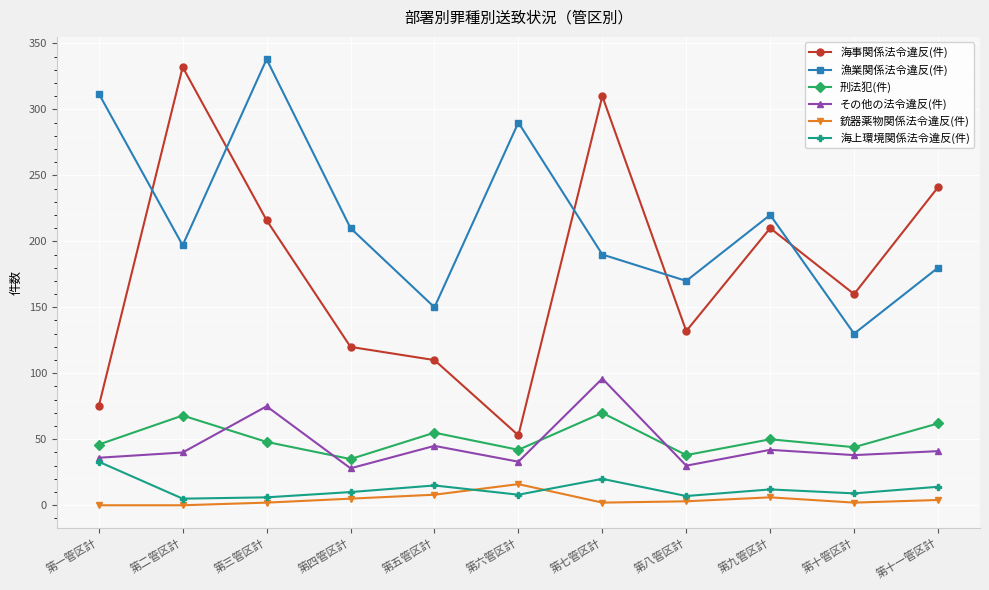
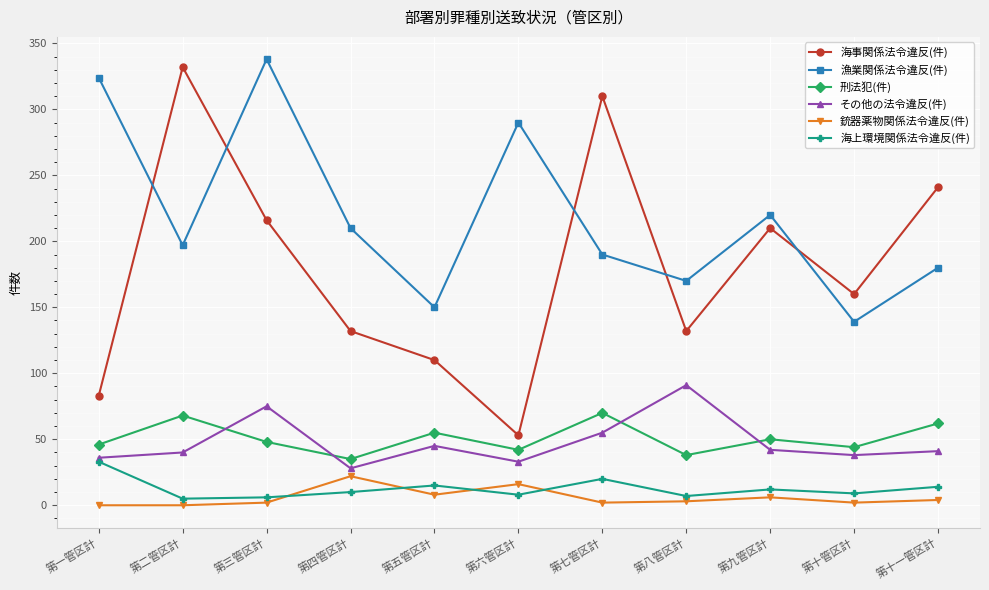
  {
    "海事関係法令違反(件)": {
-     "第一管区計": 75,
+     "第一管区計": 83,
      "第二管区計": 332,
      "第三管区計": 216,
-     "第四管区計": 120,
+     "第四管区計": 132,
      "第五管区計": 110,
      "第六管区計": 53,
      "第七管区計": 310,
      "第八管区計": 132,
      "第九管区計": 210,
      "第十管区計": 160,
      "第十一管区計": 241
    },
    "漁業関係法令違反(件)": {
-     "第一管区計": 312,
+     "第一管区計": 324,
      "第二管区計": 197,
      "第三管区計": 338,
      "第四管区計": 210,
      "第五管区計": 150,
      "第六管区計": 290,
      "第七管区計": 190,
      "第八管区計": 170,
      "第九管区計": 220,
-     "第十管区計": 130,
+     "第十管区計": 139,
      "第十一管区計": 180
    },
    "その他の法令違反(件)": {
      "第一管区計": 36,
      "第二管区計": 40,
      "第三管区計": 75,
      "第四管区計": 28,
      "第五管区計": 45,
      "第六管区計": 33,
-     "第七管区計": 96,
-     "第八管区計": 30,
+     "第七管区計": 55,
+     "第八管区計": 91,
      "第九管区計": 42,
      "第十管区計": 38,
      "第十一管区計": 41
    },
    "銃器薬物関係法令違反(件)": {
      "第一管区計": 0,
      "第二管区計": 0,
      "第三管区計": 2,
-     "第四管区計": 5,
+     "第四管区計": 22,
      "第五管区計": 8,
      "第六管区計": 16,
      "第七管区計": 2,
      "第八管区計": 3,
      "第九管区計": 6,
      "第十管区計": 2,
      "第十一管区計": 4
    }
  }
